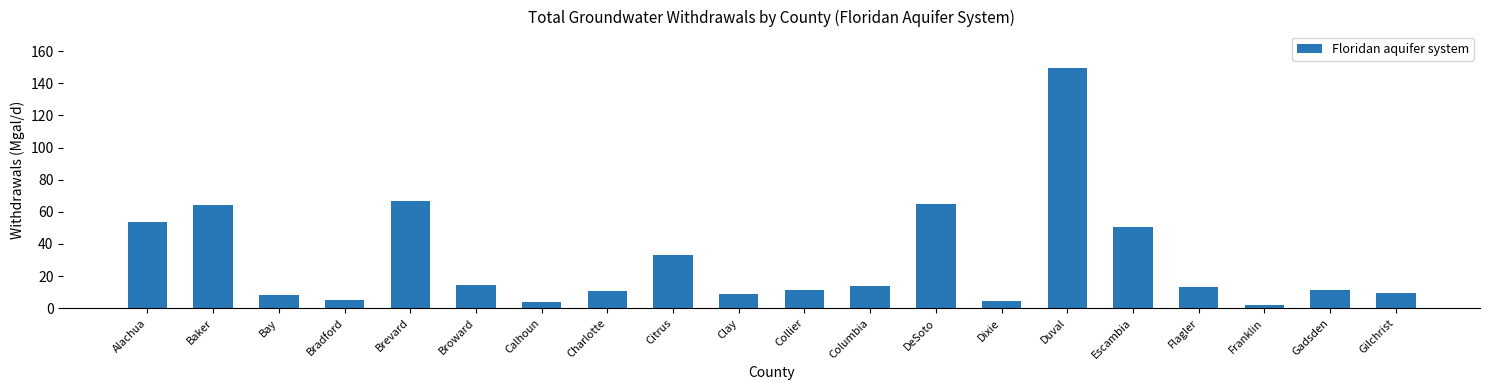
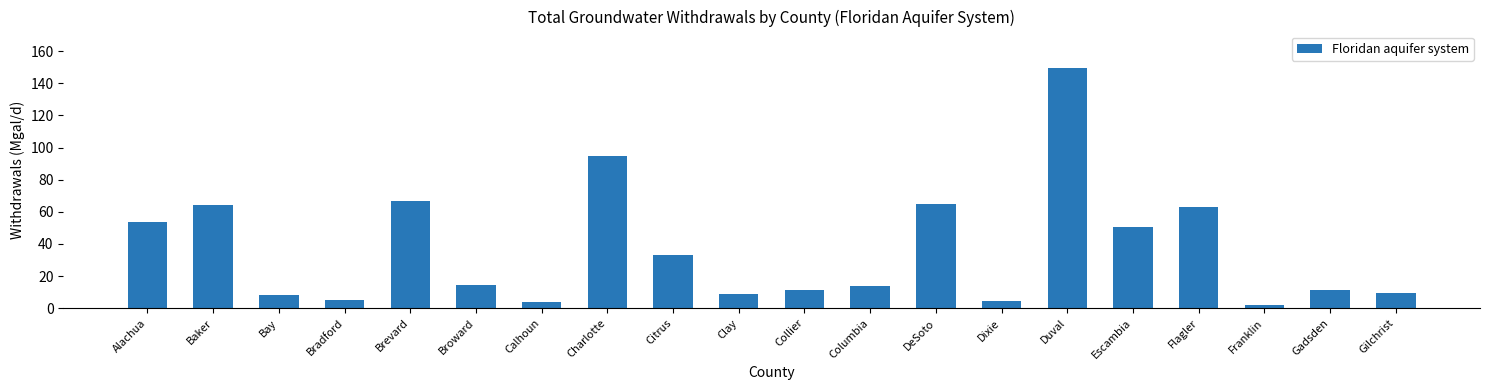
  {
    "Alachua": 54,
    "Baker": 64,
    "Bay": 8,
    "Bradford": 5,
    "Brevard": 67,
    "Broward": 15,
    "Calhoun": 4,
-   "Charlotte": 11,
+   "Charlotte": 95,
    "Citrus": 33,
    "Clay": 9,
    "Collier": 11,
    "Columbia": 14,
    "DeSoto": 65,
    "Dixie": 5,
    "Duval": 150,
    "Escambia": 51,
-   "Flagler": 13,
+   "Flagler": 63,
    "Franklin": 2,
    "Gadsden": 11,
    "Gilchrist": 9
  }
